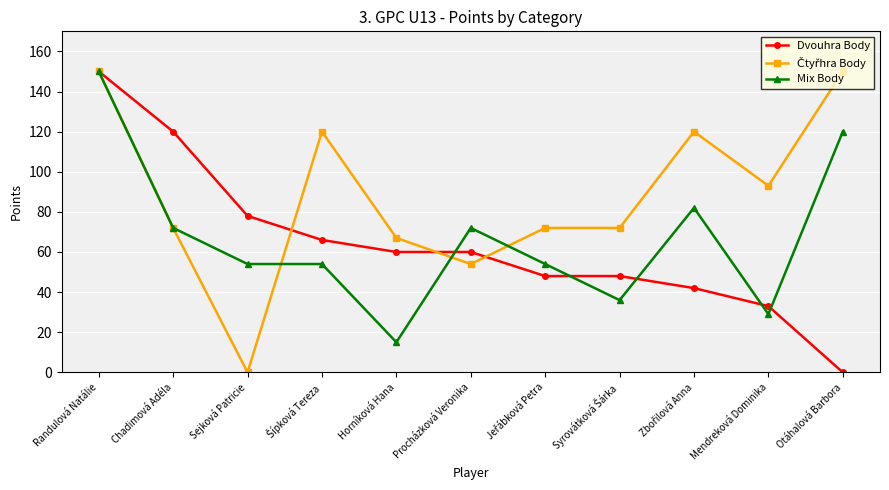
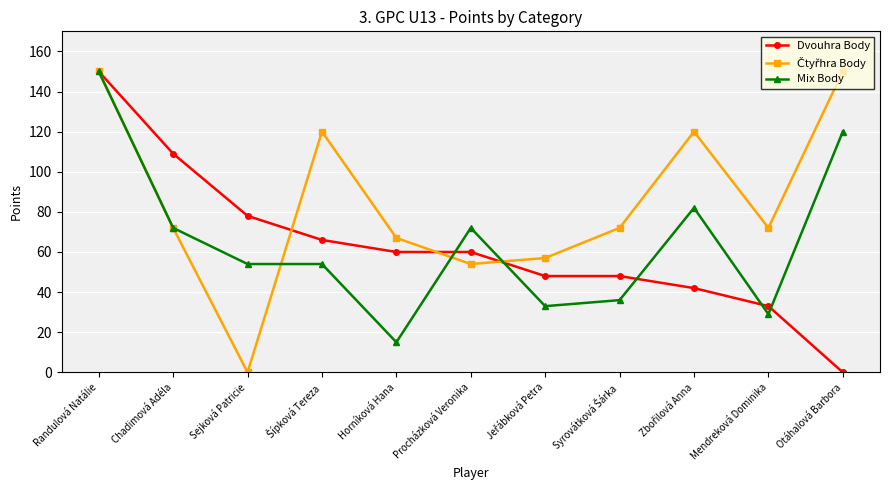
  {
    "Dvouhra Body": {
-     "Chadimová Adéla": 120,
+     "Chadimová Adéla": 109,
      "Sejková Patricie": 78,
      "Šípková Tereza": 66,
      "Horníková Hana": 60,
      "Procházková Veronika": 60,
      "Jeřábková Petra": 48,
      "Syrovátková Šárka": 48,
      "Zbořilová Anna": 42,
      "Mendreková Dominika": 33,
      "Otáhalová Barbora": 0
    },
    "Čtyřhra Body": {
      "Sejková Patricie": 0,
      "Šípková Tereza": 120,
      "Horníková Hana": 67,
      "Procházková Veronika": 54,
-     "Jeřábková Petra": 72,
+     "Jeřábková Petra": 57,
      "Syrovátková Šárka": 72,
      "Zbořilová Anna": 120,
-     "Mendreková Dominika": 93
+     "Mendreková Dominika": 72
    },
    "Mix Body": {
      "Sejková Patricie": 54,
      "Šípková Tereza": 54,
      "Horníková Hana": 15,
      "Procházková Veronika": 72,
-     "Jeřábková Petra": 54,
+     "Jeřábková Petra": 33,
      "Syrovátková Šárka": 36,
      "Zbořilová Anna": 82,
      "Mendreková Dominika": 29,
      "Otáhalová Barbora": 120
    }
  }
